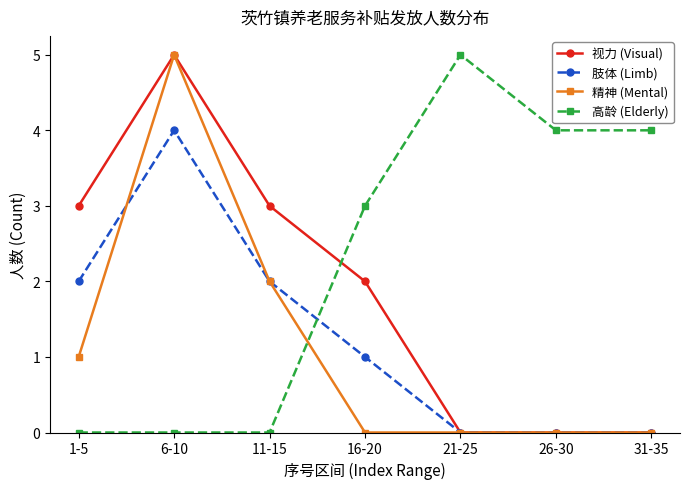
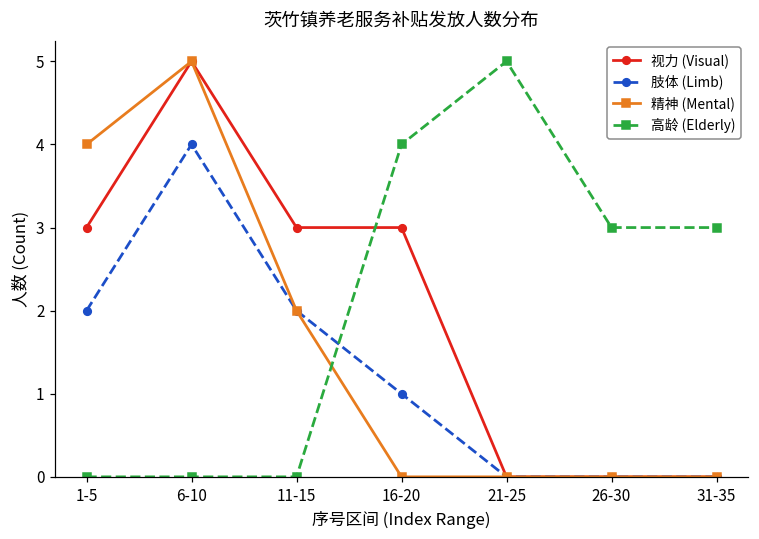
  {
    "视力 (Visual)": {
      "1-5": 3,
      "11-15": 3,
-     "16-20": 2
+     "16-20": 3
    },
    "肢体 (Limb)": {
      "1-5": 2,
      "6-10": 4,
      "16-20": 1
    },
    "精神 (Mental)": {
-     "1-5": 1,
+     "1-5": 4,
      "16-20": 0
    },
    "高龄 (Elderly)": {
      "1-5": 0,
      "6-10": 0,
      "11-15": 0,
-     "16-20": 3,
+     "16-20": 4,
      "21-25": 5,
-     "26-30": 4,
-     "31-35": 4
+     "26-30": 3,
+     "31-35": 3
    }
  }
